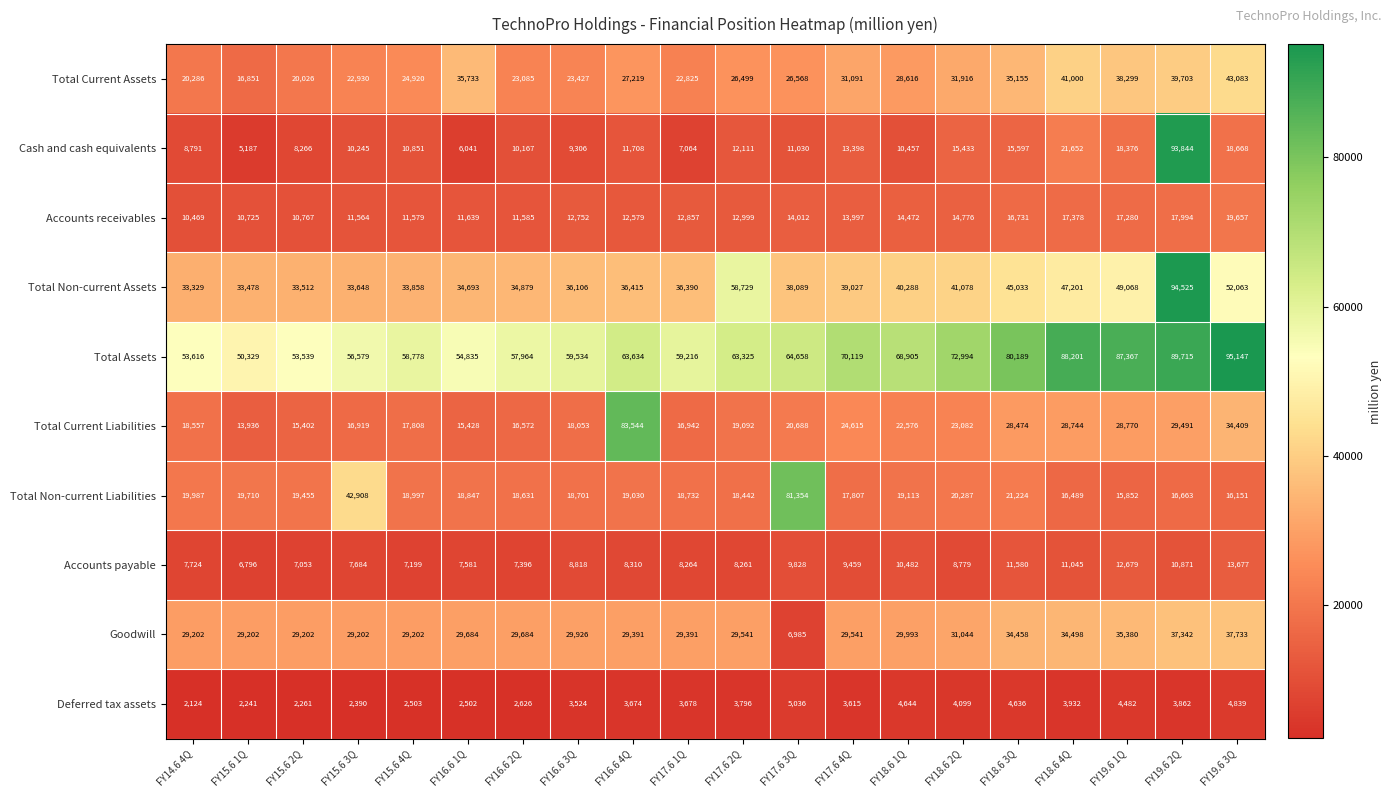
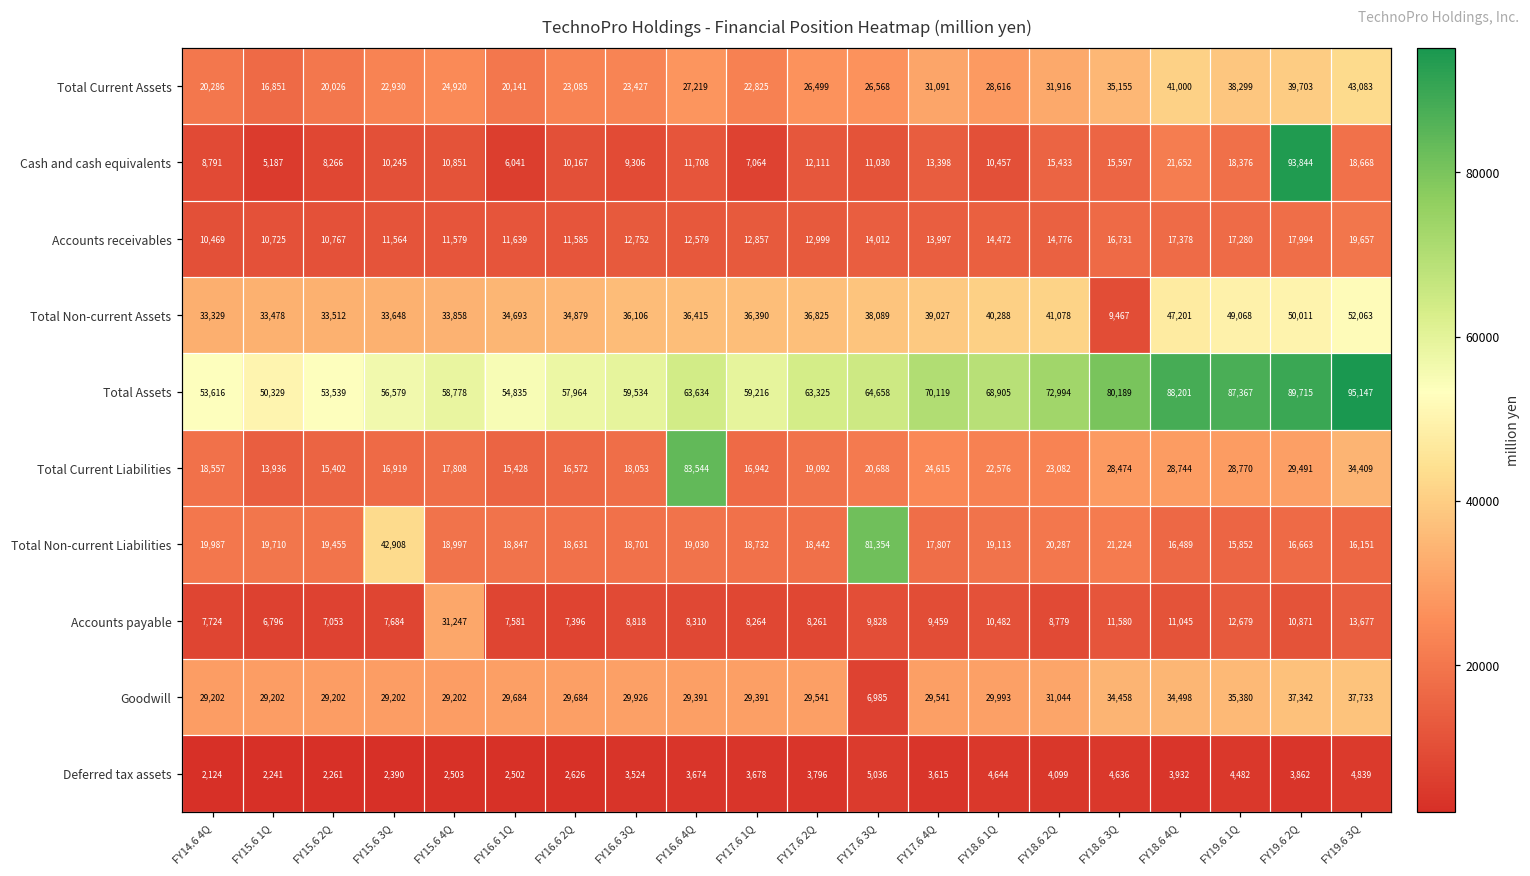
  {
    "Total Current Assets": {
      "FY14.6 4Q": "20,286",
      "FY15.6 1Q": "16,851",
      "FY15.6 2Q": "20,026",
      "FY15.6 3Q": "22,930",
      "FY15.6 4Q": "24,920",
-     "FY16.6 1Q": "35,733",
+     "FY16.6 1Q": "20,141",
      "FY16.6 2Q": "23,085",
      "FY16.6 3Q": "23,427",
      "FY16.6 4Q": "27,219",
      "FY17.6 1Q": "22,825",
      "FY17.6 2Q": "26,499",
      "FY17.6 3Q": "26,568",
      "FY17.6 4Q": "31,091",
      "FY18.6 1Q": "28,616",
      "FY18.6 2Q": "31,916",
      "FY18.6 3Q": "35,155",
      "FY18.6 4Q": "41,000",
      "FY19.6 1Q": "38,299",
      "FY19.6 2Q": "39,703",
      "FY19.6 3Q": "43,083"
    },
    "Cash and cash equivalents": {
      "FY14.6 4Q": "8,791",
      "FY15.6 1Q": "5,187",
      "FY15.6 2Q": "8,266",
      "FY15.6 3Q": "10,245",
      "FY15.6 4Q": "10,851",
      "FY16.6 1Q": "6,041",
      "FY16.6 2Q": "10,167",
      "FY16.6 3Q": "9,306",
      "FY16.6 4Q": "11,708",
      "FY17.6 1Q": "7,064",
      "FY17.6 2Q": "12,111",
      "FY17.6 3Q": "11,030",
      "FY17.6 4Q": "13,398",
      "FY18.6 1Q": "10,457",
      "FY18.6 2Q": "15,433",
      "FY18.6 3Q": "15,597",
      "FY18.6 4Q": "21,652",
      "FY19.6 1Q": "18,376",
      "FY19.6 2Q": "93,844",
      "FY19.6 3Q": "18,668"
    },
    "Accounts receivables": {
      "FY14.6 4Q": "10,469",
      "FY15.6 1Q": "10,725",
      "FY15.6 2Q": "10,767",
      "FY15.6 3Q": "11,564",
      "FY15.6 4Q": "11,579",
      "FY16.6 1Q": "11,639",
      "FY16.6 2Q": "11,585",
      "FY16.6 3Q": "12,752",
      "FY16.6 4Q": "12,579",
      "FY17.6 1Q": "12,857",
      "FY17.6 2Q": "12,999",
      "FY17.6 3Q": "14,012",
      "FY17.6 4Q": "13,997",
      "FY18.6 1Q": "14,472",
      "FY18.6 2Q": "14,776",
      "FY18.6 3Q": "16,731",
      "FY18.6 4Q": "17,378",
      "FY19.6 1Q": "17,280",
      "FY19.6 2Q": "17,994",
      "FY19.6 3Q": "19,657"
    },
    "Total Non-current Assets": {
      "FY14.6 4Q": "33,329",
      "FY15.6 1Q": "33,478",
      "FY15.6 2Q": "33,512",
      "FY15.6 3Q": "33,648",
      "FY15.6 4Q": "33,858",
      "FY16.6 1Q": "34,693",
      "FY16.6 2Q": "34,879",
      "FY16.6 3Q": "36,106",
      "FY16.6 4Q": "36,415",
      "FY17.6 1Q": "36,390",
-     "FY17.6 2Q": "58,729",
+     "FY17.6 2Q": "36,825",
      "FY17.6 3Q": "38,089",
      "FY17.6 4Q": "39,027",
      "FY18.6 1Q": "40,288",
      "FY18.6 2Q": "41,078",
-     "FY18.6 3Q": "45,033",
+     "FY18.6 3Q": "9,467",
      "FY18.6 4Q": "47,201",
      "FY19.6 1Q": "49,068",
-     "FY19.6 2Q": "94,525",
+     "FY19.6 2Q": "50,011",
      "FY19.6 3Q": "52,063"
    },
    "Total Assets": {
      "FY14.6 4Q": "53,616",
      "FY15.6 1Q": "50,329",
      "FY15.6 2Q": "53,539",
      "FY15.6 3Q": "56,579",
      "FY15.6 4Q": "58,778",
      "FY16.6 1Q": "54,835",
      "FY16.6 2Q": "57,964",
      "FY16.6 3Q": "59,534",
      "FY16.6 4Q": "63,634",
      "FY17.6 1Q": "59,216",
      "FY17.6 2Q": "63,325",
      "FY17.6 3Q": "64,658",
      "FY17.6 4Q": "70,119",
      "FY18.6 1Q": "68,905",
      "FY18.6 2Q": "72,994",
      "FY18.6 3Q": "80,189",
      "FY18.6 4Q": "88,201",
      "FY19.6 1Q": "87,367",
      "FY19.6 2Q": "89,715",
      "FY19.6 3Q": "95,147"
    },
    "Total Current Liabilities": {
      "FY14.6 4Q": "18,557",
      "FY15.6 1Q": "13,936",
      "FY15.6 2Q": "15,402",
      "FY15.6 3Q": "16,919",
      "FY15.6 4Q": "17,808",
      "FY16.6 1Q": "15,428",
      "FY16.6 2Q": "16,572",
      "FY16.6 3Q": "18,053",
      "FY16.6 4Q": "83,544",
      "FY17.6 1Q": "16,942",
      "FY17.6 2Q": "19,092",
      "FY17.6 3Q": "20,688",
      "FY17.6 4Q": "24,615",
      "FY18.6 1Q": "22,576",
      "FY18.6 2Q": "23,082",
      "FY18.6 3Q": "28,474",
      "FY18.6 4Q": "28,744",
      "FY19.6 1Q": "28,770",
      "FY19.6 2Q": "29,491",
      "FY19.6 3Q": "34,409"
    },
    "Total Non-current Liabilities": {
      "FY14.6 4Q": "19,987",
      "FY15.6 1Q": "19,710",
      "FY15.6 2Q": "19,455",
      "FY15.6 3Q": "42,908",
      "FY15.6 4Q": "18,997",
      "FY16.6 1Q": "18,847",
      "FY16.6 2Q": "18,631",
      "FY16.6 3Q": "18,701",
      "FY16.6 4Q": "19,030",
      "FY17.6 1Q": "18,732",
      "FY17.6 2Q": "18,442",
      "FY17.6 3Q": "81,354",
      "FY17.6 4Q": "17,807",
      "FY18.6 1Q": "19,113",
      "FY18.6 2Q": "20,287",
      "FY18.6 3Q": "21,224",
      "FY18.6 4Q": "16,489",
      "FY19.6 1Q": "15,852",
      "FY19.6 2Q": "16,663",
      "FY19.6 3Q": "16,151"
    },
    "Accounts payable": {
      "FY14.6 4Q": "7,724",
      "FY15.6 1Q": "6,796",
      "FY15.6 2Q": "7,053",
      "FY15.6 3Q": "7,684",
-     "FY15.6 4Q": "7,199",
+     "FY15.6 4Q": "31,247",
      "FY16.6 1Q": "7,581",
      "FY16.6 2Q": "7,396",
      "FY16.6 3Q": "8,818",
      "FY16.6 4Q": "8,310",
      "FY17.6 1Q": "8,264",
      "FY17.6 2Q": "8,261",
      "FY17.6 3Q": "9,828",
      "FY17.6 4Q": "9,459",
      "FY18.6 1Q": "10,482",
      "FY18.6 2Q": "8,779",
      "FY18.6 3Q": "11,580",
      "FY18.6 4Q": "11,045",
      "FY19.6 1Q": "12,679",
      "FY19.6 2Q": "10,871",
      "FY19.6 3Q": "13,677"
    },
    "Goodwill": {
      "FY14.6 4Q": "29,202",
      "FY15.6 1Q": "29,202",
      "FY15.6 2Q": "29,202",
      "FY15.6 3Q": "29,202",
      "FY15.6 4Q": "29,202",
      "FY16.6 1Q": "29,684",
      "FY16.6 2Q": "29,684",
      "FY16.6 3Q": "29,926",
      "FY16.6 4Q": "29,391",
      "FY17.6 1Q": "29,391",
      "FY17.6 2Q": "29,541",
      "FY17.6 3Q": "6,985",
      "FY17.6 4Q": "29,541",
      "FY18.6 1Q": "29,993",
      "FY18.6 2Q": "31,044",
      "FY18.6 3Q": "34,458",
      "FY18.6 4Q": "34,498",
      "FY19.6 1Q": "35,380",
      "FY19.6 2Q": "37,342",
      "FY19.6 3Q": "37,733"
    },
    "Deferred tax assets": {
      "FY14.6 4Q": "2,124",
      "FY15.6 1Q": "2,241",
      "FY15.6 2Q": "2,261",
      "FY15.6 3Q": "2,390",
      "FY15.6 4Q": "2,503",
      "FY16.6 1Q": "2,502",
      "FY16.6 2Q": "2,626",
      "FY16.6 3Q": "3,524",
      "FY16.6 4Q": "3,674",
      "FY17.6 1Q": "3,678",
      "FY17.6 2Q": "3,796",
      "FY17.6 3Q": "5,036",
      "FY17.6 4Q": "3,615",
      "FY18.6 1Q": "4,644",
      "FY18.6 2Q": "4,099",
      "FY18.6 3Q": "4,636",
      "FY18.6 4Q": "3,932",
      "FY19.6 1Q": "4,482",
      "FY19.6 2Q": "3,862",
      "FY19.6 3Q": "4,839"
    }
  }
